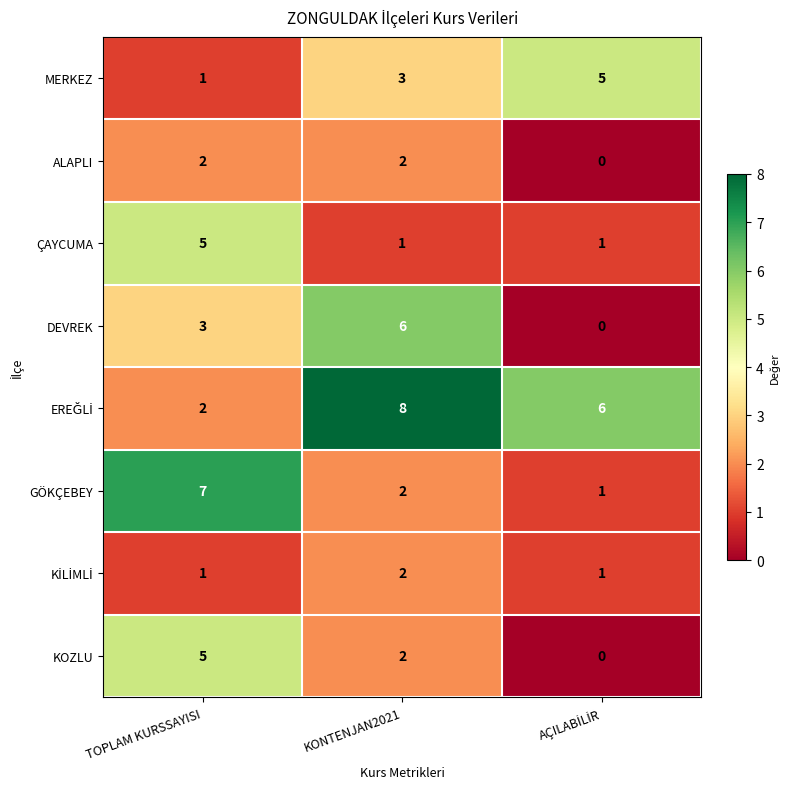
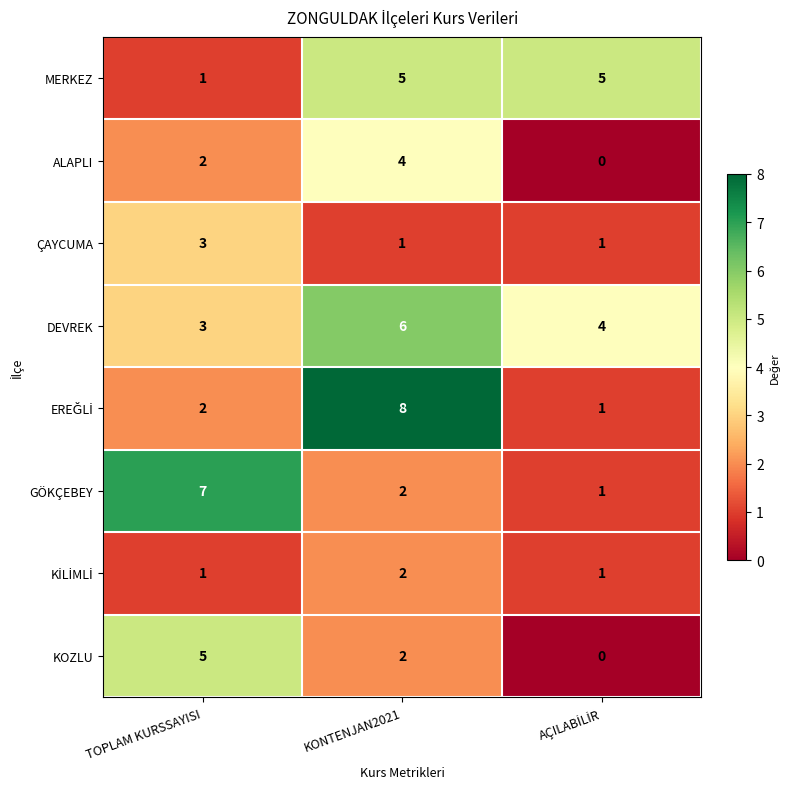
  {
    "MERKEZ": {
      "TOPLAM KURSSAYISI": 1,
-     "KONTENJAN2021": 3,
+     "KONTENJAN2021": 5,
      "AÇILABİLİR": 5
    },
    "ALAPLI": {
      "TOPLAM KURSSAYISI": 2,
-     "KONTENJAN2021": 2,
+     "KONTENJAN2021": 4,
      "AÇILABİLİR": 0
    },
    "ÇAYCUMA": {
-     "TOPLAM KURSSAYISI": 5,
+     "TOPLAM KURSSAYISI": 3,
      "KONTENJAN2021": 1,
      "AÇILABİLİR": 1
    },
    "DEVREK": {
      "TOPLAM KURSSAYISI": 3,
      "KONTENJAN2021": 6,
-     "AÇILABİLİR": 0
+     "AÇILABİLİR": 4
    },
    "EREĞLİ": {
      "TOPLAM KURSSAYISI": 2,
      "KONTENJAN2021": 8,
-     "AÇILABİLİR": 6
+     "AÇILABİLİR": 1
    },
    "GÖKÇEBEY": {
      "TOPLAM KURSSAYISI": 7,
      "KONTENJAN2021": 2,
      "AÇILABİLİR": 1
    },
    "KİLİMLİ": {
      "TOPLAM KURSSAYISI": 1,
      "KONTENJAN2021": 2,
      "AÇILABİLİR": 1
    },
    "KOZLU": {
      "TOPLAM KURSSAYISI": 5,
      "KONTENJAN2021": 2,
      "AÇILABİLİR": 0
    }
  }
